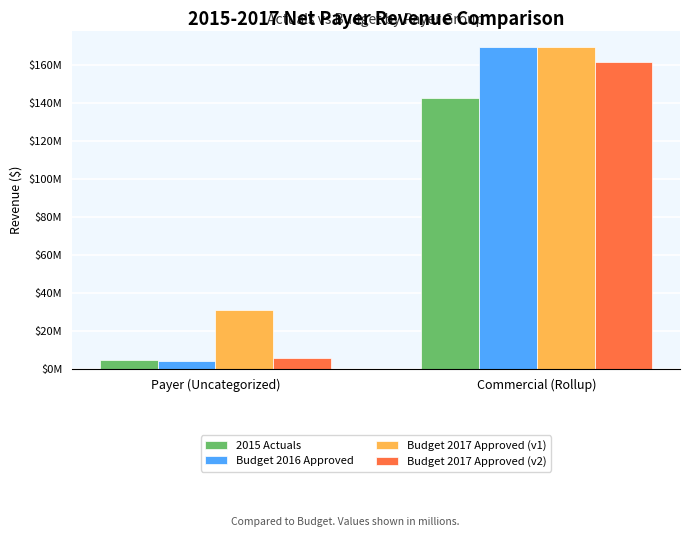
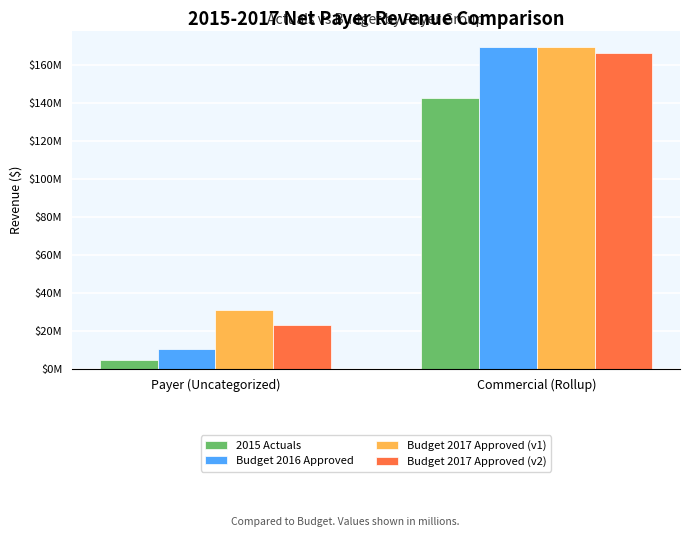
  {
    "2015 Actuals": {
      "Payer (Uncategorized)": "$5000000",
      "Commercial (Rollup)": "$143000000"
    },
    "Budget 2016 Approved": {
-     "Payer (Uncategorized)": "$4000000",
+     "Payer (Uncategorized)": "$10000000",
      "Commercial (Rollup)": "$170000000"
    },
    "Budget 2017 Approved (v1)": {
      "Payer (Uncategorized)": "$31000000",
      "Commercial (Rollup)": "$170000000"
    },
    "Budget 2017 Approved (v2)": {
-     "Payer (Uncategorized)": "$6000000",
-     "Commercial (Rollup)": "$161000000"
+     "Payer (Uncategorized)": "$23000000",
+     "Commercial (Rollup)": "$166000000"
    }
  }
